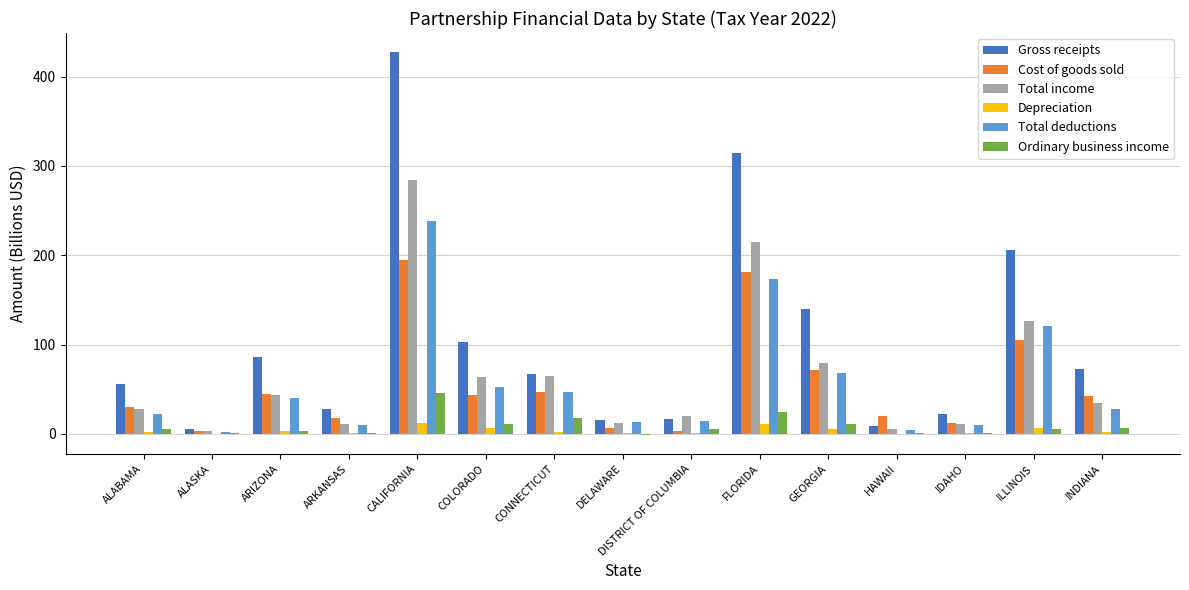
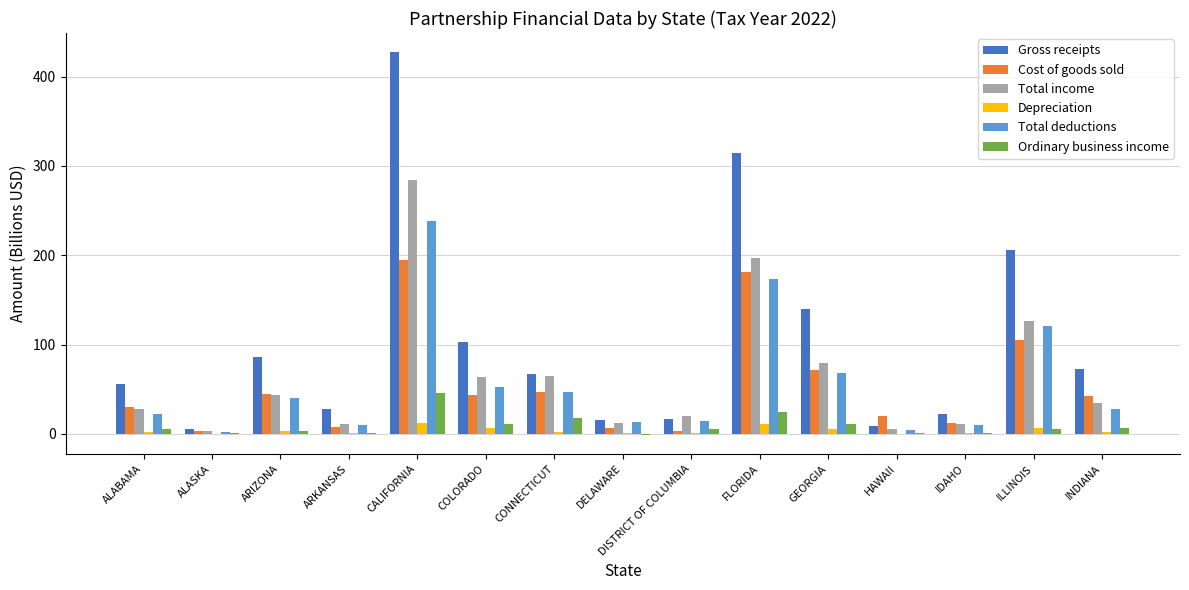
  {
    "Cost of goods sold": {
      "ALABAMA": 30,
      "ALASKA": 0,
      "ARIZONA": 40,
-     "ARKANSAS": 20,
+     "ARKANSAS": 10,
      "CALIFORNIA": 190,
      "COLORADO": 40,
      "CONNECTICUT": 50,
      "DELAWARE": 10,
      "DISTRICT OF COLUMBIA": 0,
      "FLORIDA": 180,
      "GEORGIA": 70,
      "HAWAII": 20,
      "IDAHO": 10,
      "ILLINOIS": 110,
      "INDIANA": 40
    },
    "Total income": {
      "ALABAMA": 30,
      "ALASKA": 0,
      "ARIZONA": 40,
      "ARKANSAS": 10,
      "CALIFORNIA": 280,
      "COLORADO": 60,
      "CONNECTICUT": 60,
      "DELAWARE": 10,
      "DISTRICT OF COLUMBIA": 20,
-     "FLORIDA": 210,
+     "FLORIDA": 200,
      "GEORGIA": 80,
      "HAWAII": 10,
      "IDAHO": 10,
      "ILLINOIS": 130,
      "INDIANA": 30
    },
    "Depreciation": {
      "ARIZONA": 0,
      "CALIFORNIA": 10,
      "COLORADO": 10,
      "FLORIDA": 10,
      "GEORGIA": 10,
      "ILLINOIS": 10
    },
    "Ordinary business income": {
      "ALABAMA": 0,
      "ARIZONA": 0,
      "CALIFORNIA": 50,
      "COLORADO": 10,
      "CONNECTICUT": 20,
      "DISTRICT OF COLUMBIA": 10,
      "FLORIDA": 20,
      "GEORGIA": 10,
      "ILLINOIS": 10,
      "INDIANA": 10
    }
  }
